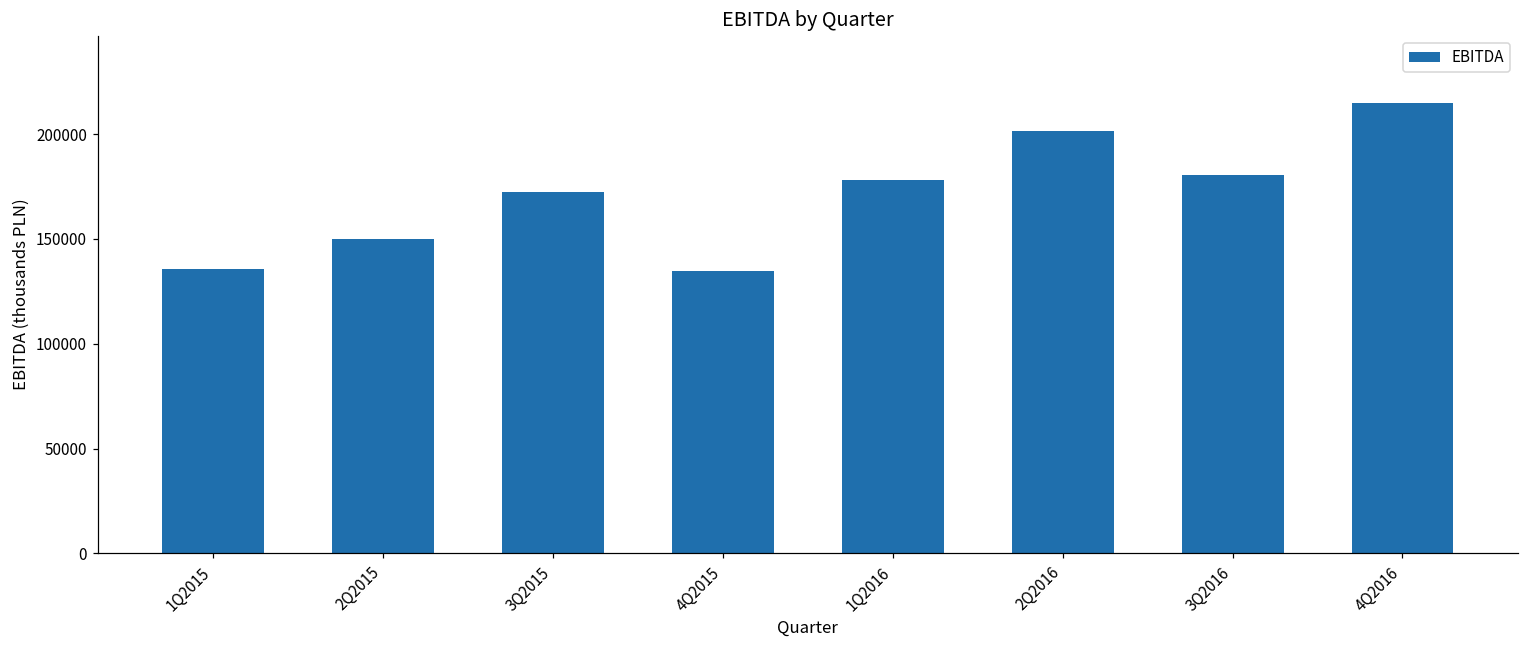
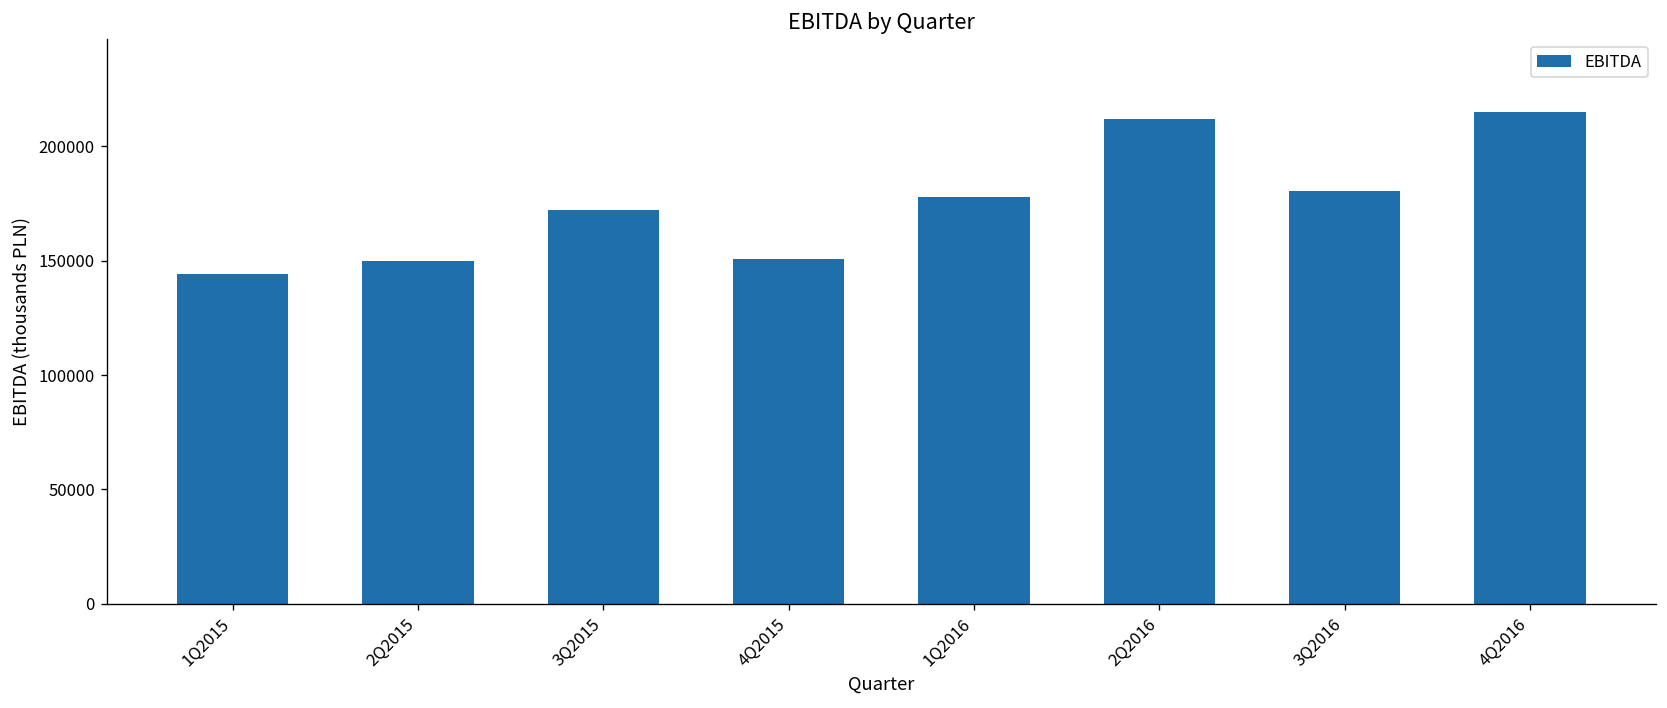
  {
-   "1Q2015": 135000,
+   "1Q2015": 144000,
    "2Q2015": 150000,
    "3Q2015": 172000,
-   "4Q2015": 135000,
+   "4Q2015": 151000,
    "1Q2016": 178000,
-   "2Q2016": 201000,
+   "2Q2016": 212000,
    "3Q2016": 181000,
    "4Q2016": 215000
  }
